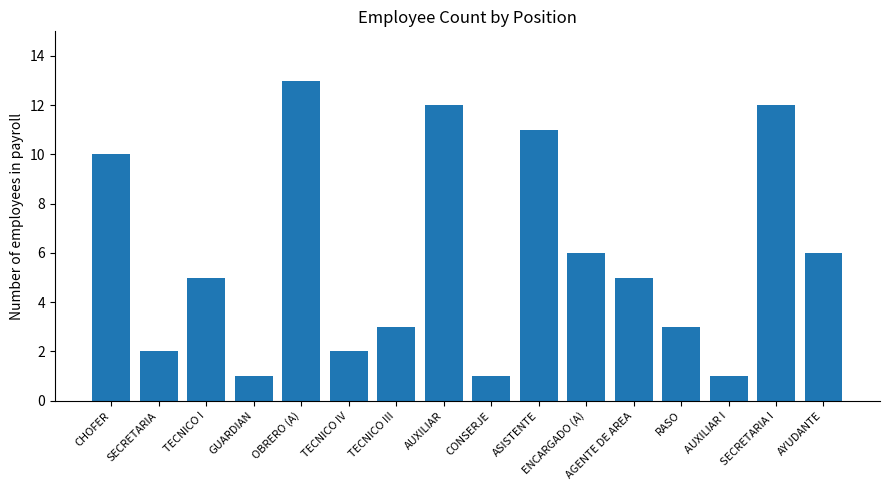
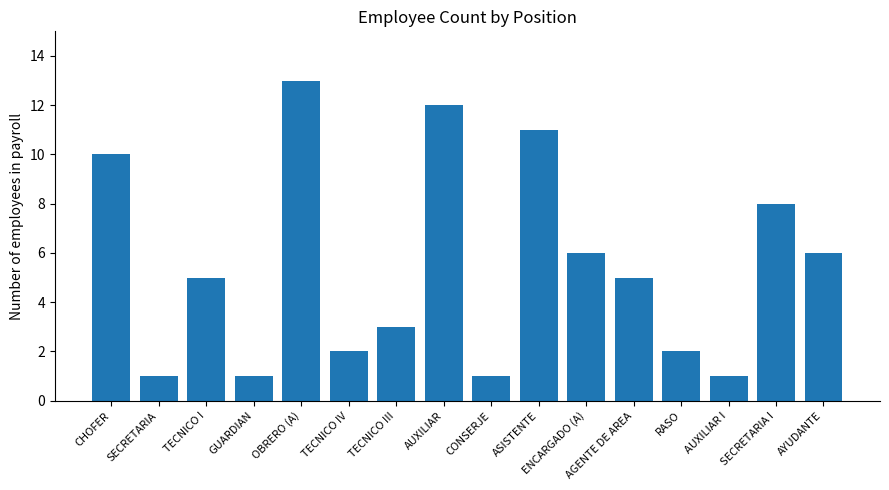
  {
    "CHOFER": 10,
-   "SECRETARIA": 2,
+   "SECRETARIA": 1,
    "TECNICO I": 5,
    "GUARDIAN": 1,
    "OBRERO (A)": 13,
    "TECNICO IV": 2,
    "TECNICO III": 3,
    "AUXILIAR": 12,
    "CONSERJE": 1,
    "ASISTENTE": 11,
    "ENCARGADO (A)": 6,
    "AGENTE DE AREA": 5,
-   "RASO": 3,
+   "RASO": 2,
    "AUXILIAR I": 1,
-   "SECRETARIA I": 12,
+   "SECRETARIA I": 8,
    "AYUDANTE": 6
  }
